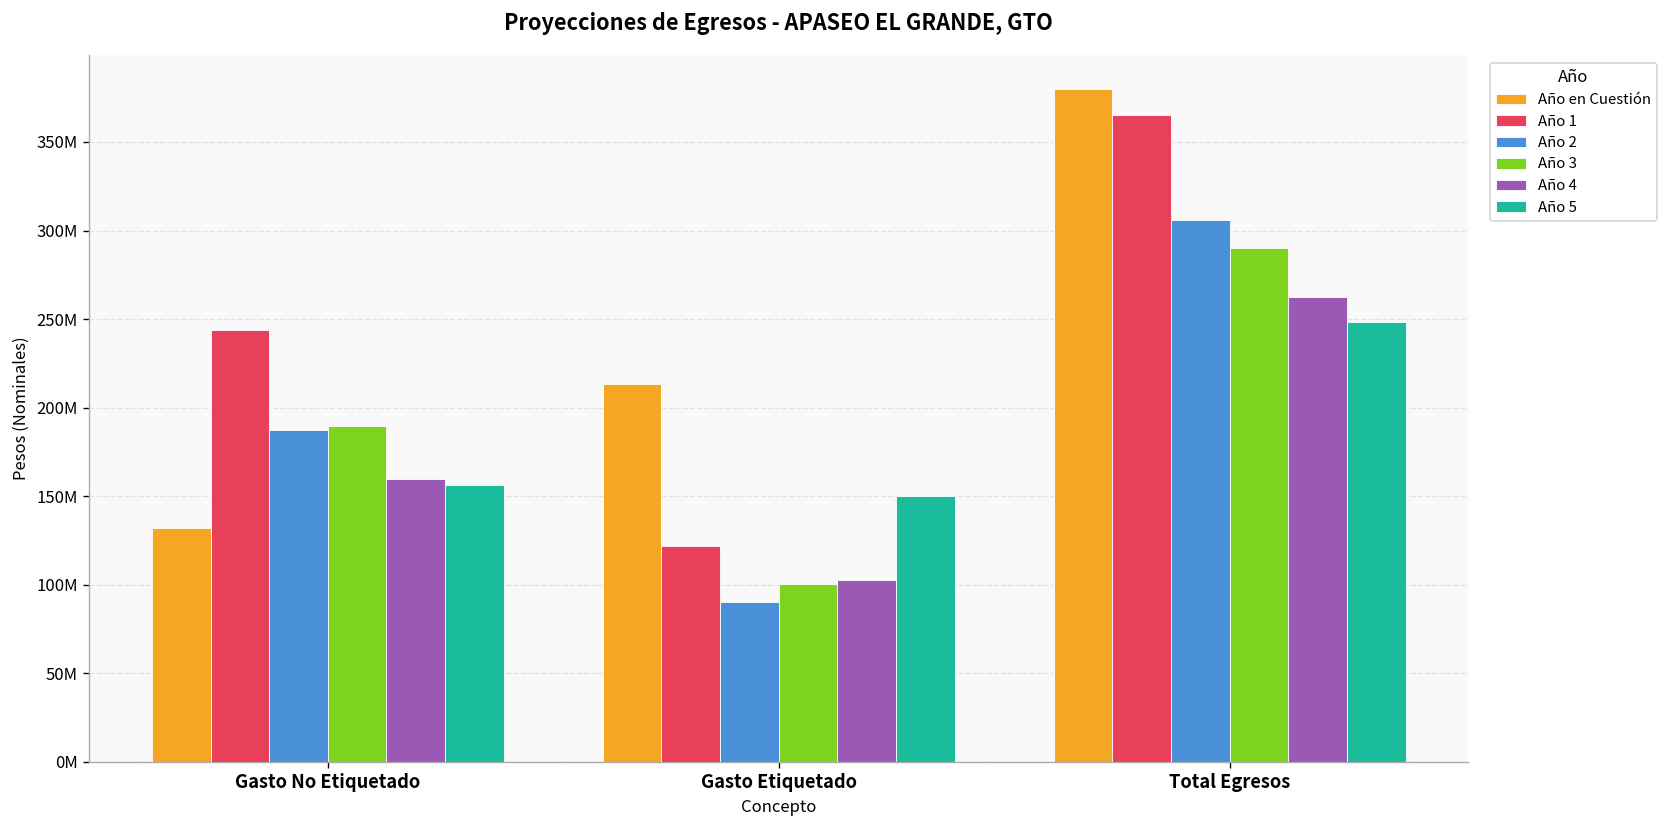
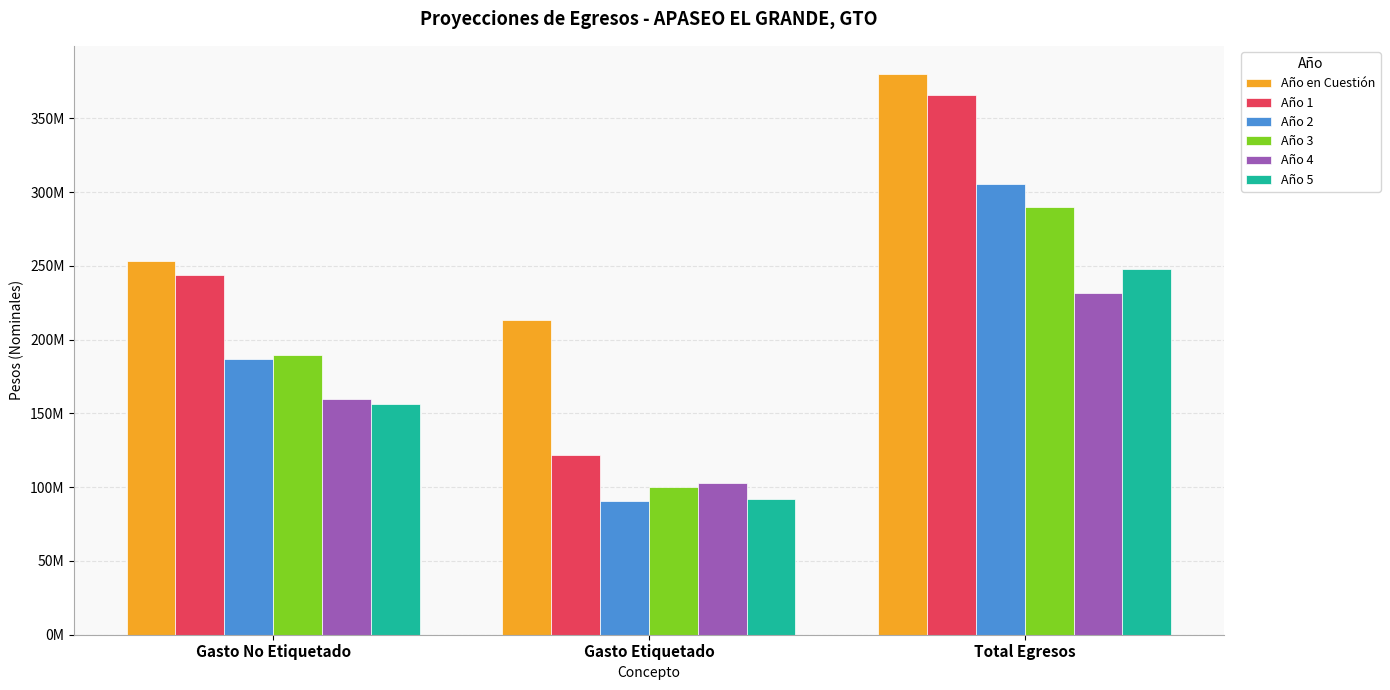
  {
    "Año en Cuestión": {
-     "Gasto No Etiquetado": 132000000,
+     "Gasto No Etiquetado": 253000000,
      "Gasto Etiquetado": 213000000,
      "Total Egresos": 380000000
    },
    "Año 1": {
      "Gasto No Etiquetado": 244000000,
      "Gasto Etiquetado": 122000000,
      "Total Egresos": 366000000
    },
    "Año 2": {
      "Gasto No Etiquetado": 187000000,
      "Gasto Etiquetado": 90000000,
      "Total Egresos": 306000000
    },
    "Año 3": {
      "Gasto No Etiquetado": 189000000,
      "Gasto Etiquetado": 100000000,
      "Total Egresos": 290000000
    },
    "Año 4": {
      "Gasto No Etiquetado": 160000000,
      "Gasto Etiquetado": 103000000,
-     "Total Egresos": 263000000
+     "Total Egresos": 232000000
    },
    "Año 5": {
      "Gasto No Etiquetado": 156000000,
-     "Gasto Etiquetado": 150000000,
+     "Gasto Etiquetado": 92000000,
      "Total Egresos": 248000000
    }
  }
